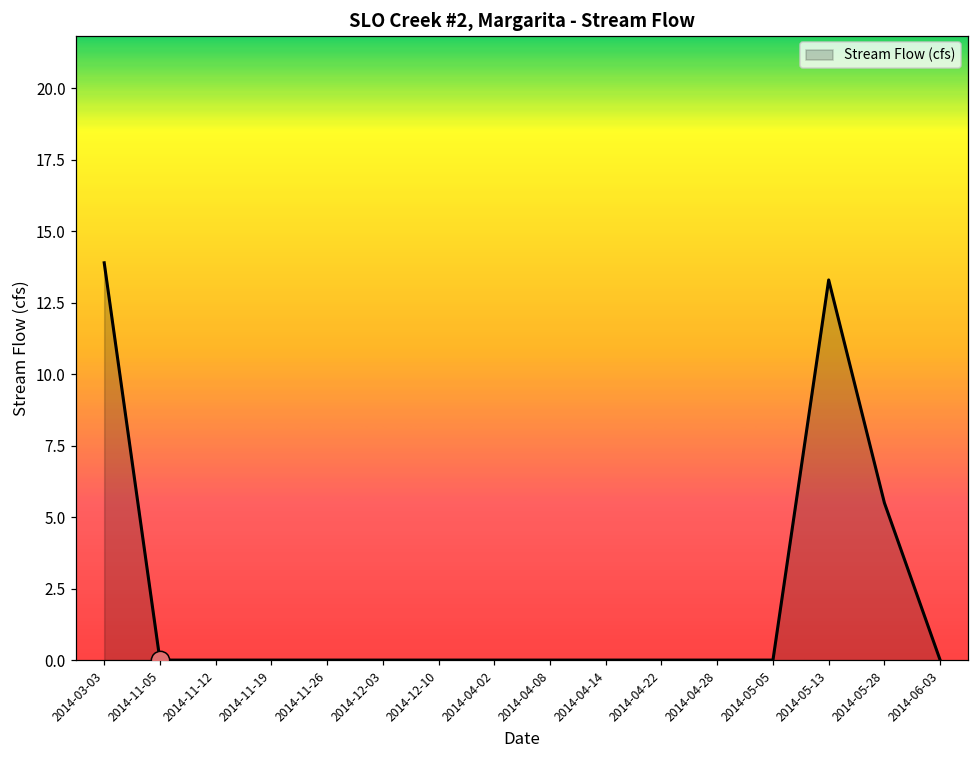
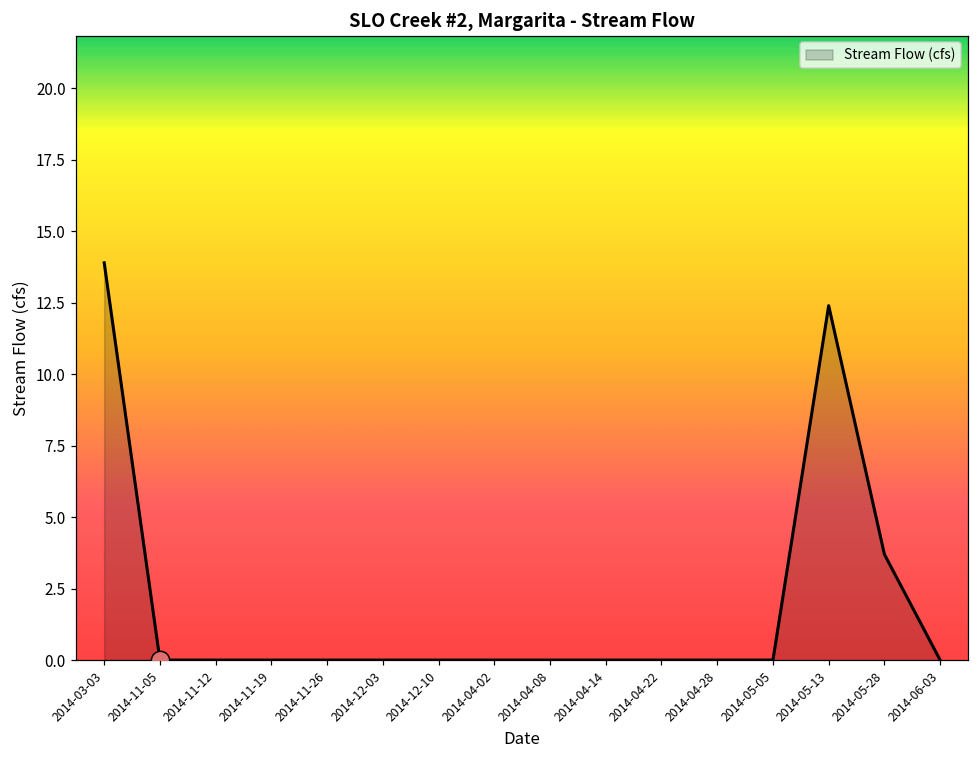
  {
    "Stream Flow (cfs)": {
      "2014-03-03": 13.9,
      "2014-11-12": 0.0,
      "2014-11-19": 0.0,
      "2014-11-26": 0.0,
      "2014-12-03": 0.0,
      "2014-12-10": 0.0,
      "2014-04-02": 0.0,
      "2014-04-08": 0.0,
      "2014-04-14": 0.0,
      "2014-04-22": 0.0,
      "2014-04-28": 0.0,
      "2014-05-05": 0.0,
-     "2014-05-13": 13.3,
-     "2014-05-28": 5.5,
+     "2014-05-13": 12.4,
+     "2014-05-28": 3.7,
      "2014-06-03": 0.0
    }
  }
